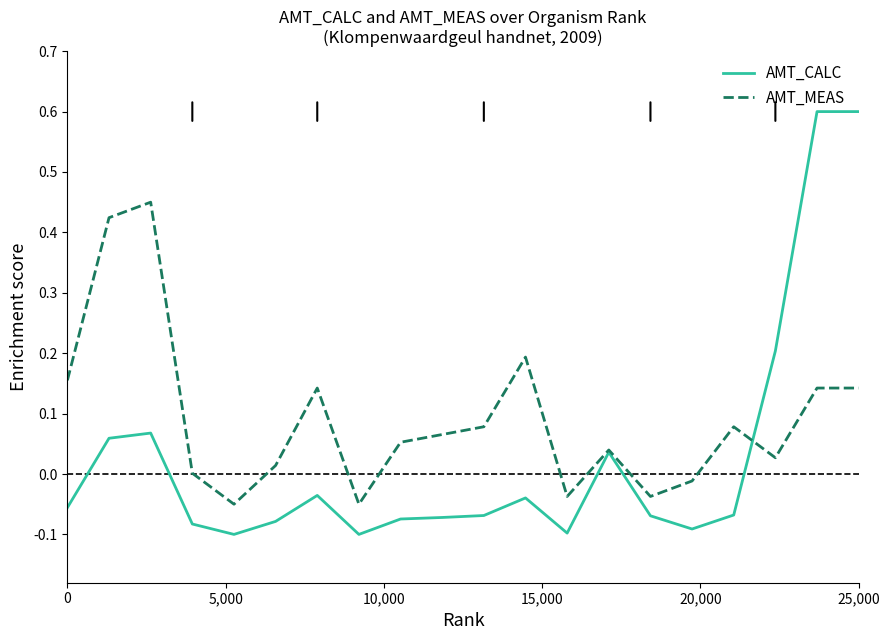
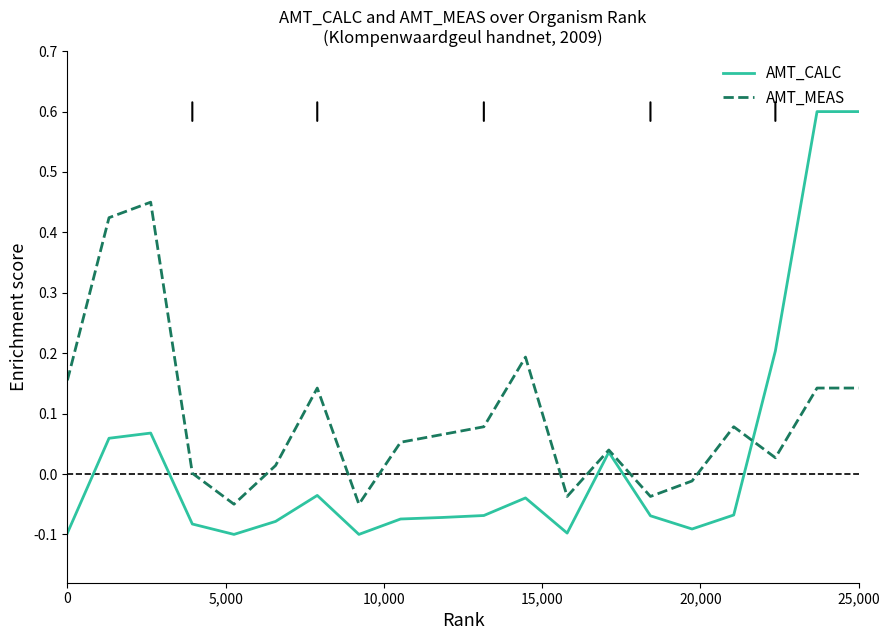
  {
    "AMT_CALC": {
-     "0": -0.06,
+     "0": -0.10,
      "25,000": 0.60
    },
    "AMT_MEAS": {
      "0": 0.16,
      "25,000": 0.14
    }
  }
